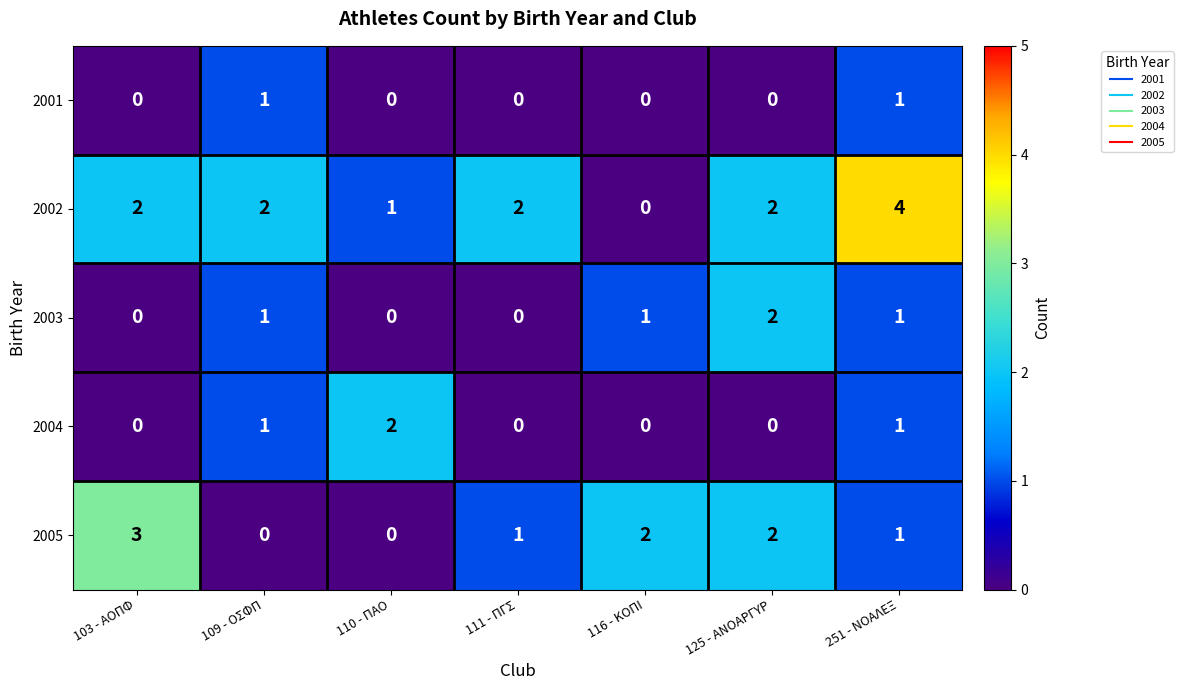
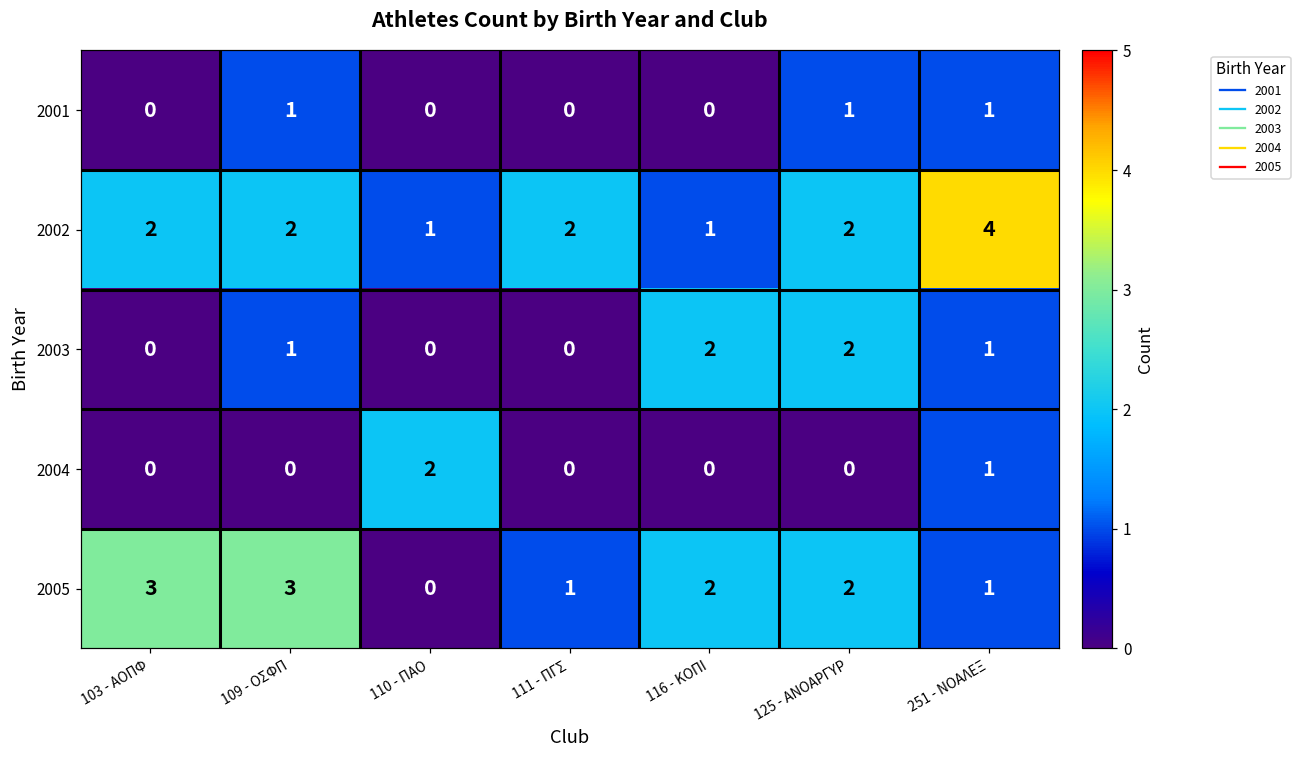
  {
    "2001": {
      "103 - ΑΟΠΦ": 0,
      "109 - ΟΣΦΠ": 1,
      "110 - ΠΑΟ": 0,
      "111 - ΠΓΣ": 0,
      "116 - ΚΟΠΙ": 0,
-     "125 - ΑΝΟΑΡΓΥΡ": 0,
+     "125 - ΑΝΟΑΡΓΥΡ": 1,
      "251 - ΝΟΑΛΕΞ": 1
    },
    "2002": {
      "103 - ΑΟΠΦ": 2,
      "109 - ΟΣΦΠ": 2,
      "110 - ΠΑΟ": 1,
      "111 - ΠΓΣ": 2,
-     "116 - ΚΟΠΙ": 0,
+     "116 - ΚΟΠΙ": 1,
      "125 - ΑΝΟΑΡΓΥΡ": 2,
      "251 - ΝΟΑΛΕΞ": 4
    },
    "2003": {
      "103 - ΑΟΠΦ": 0,
      "109 - ΟΣΦΠ": 1,
      "110 - ΠΑΟ": 0,
      "111 - ΠΓΣ": 0,
-     "116 - ΚΟΠΙ": 1,
+     "116 - ΚΟΠΙ": 2,
      "125 - ΑΝΟΑΡΓΥΡ": 2,
      "251 - ΝΟΑΛΕΞ": 1
    },
    "2004": {
      "103 - ΑΟΠΦ": 0,
-     "109 - ΟΣΦΠ": 1,
+     "109 - ΟΣΦΠ": 0,
      "110 - ΠΑΟ": 2,
      "111 - ΠΓΣ": 0,
      "116 - ΚΟΠΙ": 0,
      "125 - ΑΝΟΑΡΓΥΡ": 0,
      "251 - ΝΟΑΛΕΞ": 1
    },
    "2005": {
      "103 - ΑΟΠΦ": 3,
-     "109 - ΟΣΦΠ": 0,
+     "109 - ΟΣΦΠ": 3,
      "110 - ΠΑΟ": 0,
      "111 - ΠΓΣ": 1,
      "116 - ΚΟΠΙ": 2,
      "125 - ΑΝΟΑΡΓΥΡ": 2,
      "251 - ΝΟΑΛΕΞ": 1
    }
  }
